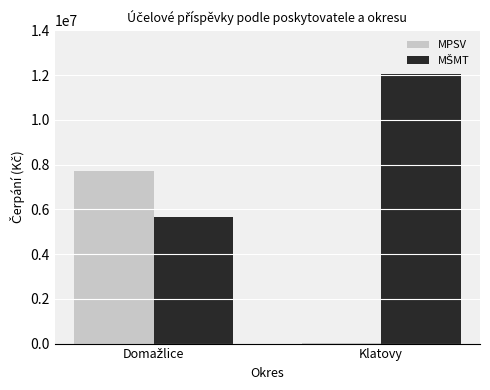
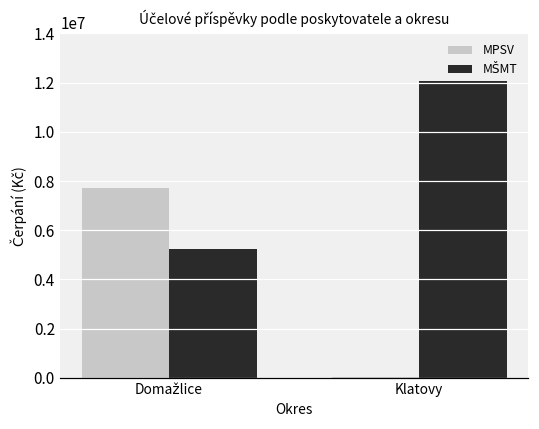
  {
    "MPSV": {
      "Domažlice": 7700000
    },
    "MŠMT": {
-     "Domažlice": 5600000,
+     "Domažlice": 5200000,
      "Klatovy": 12000000
    }
  }
